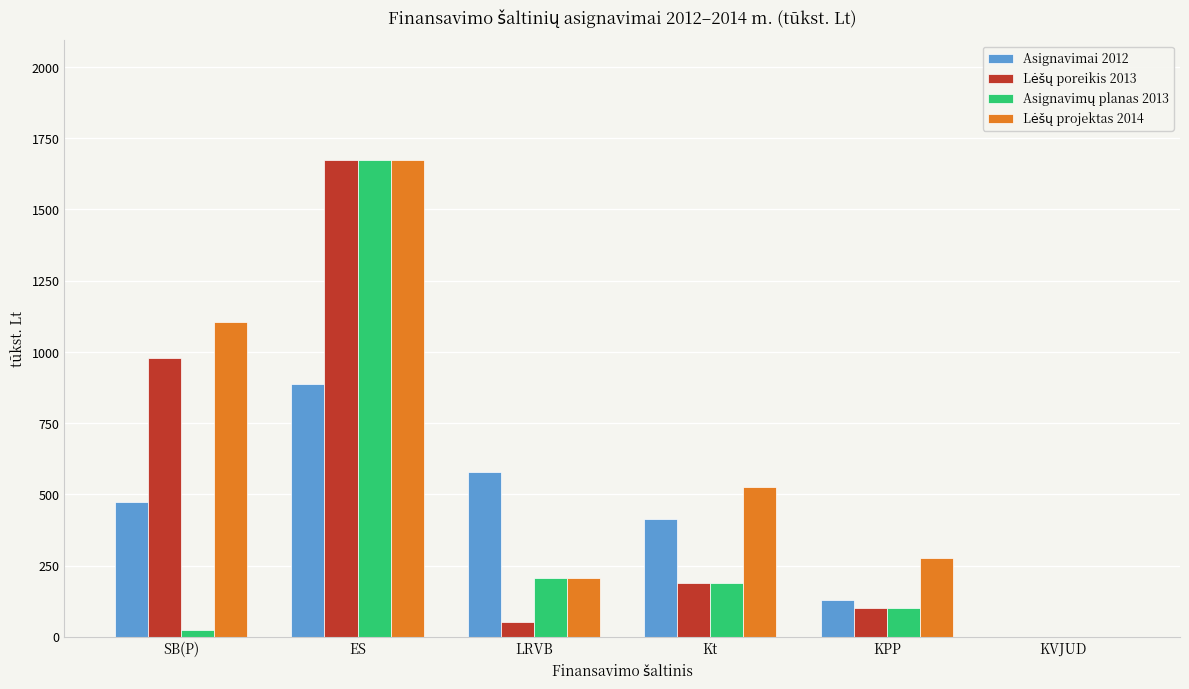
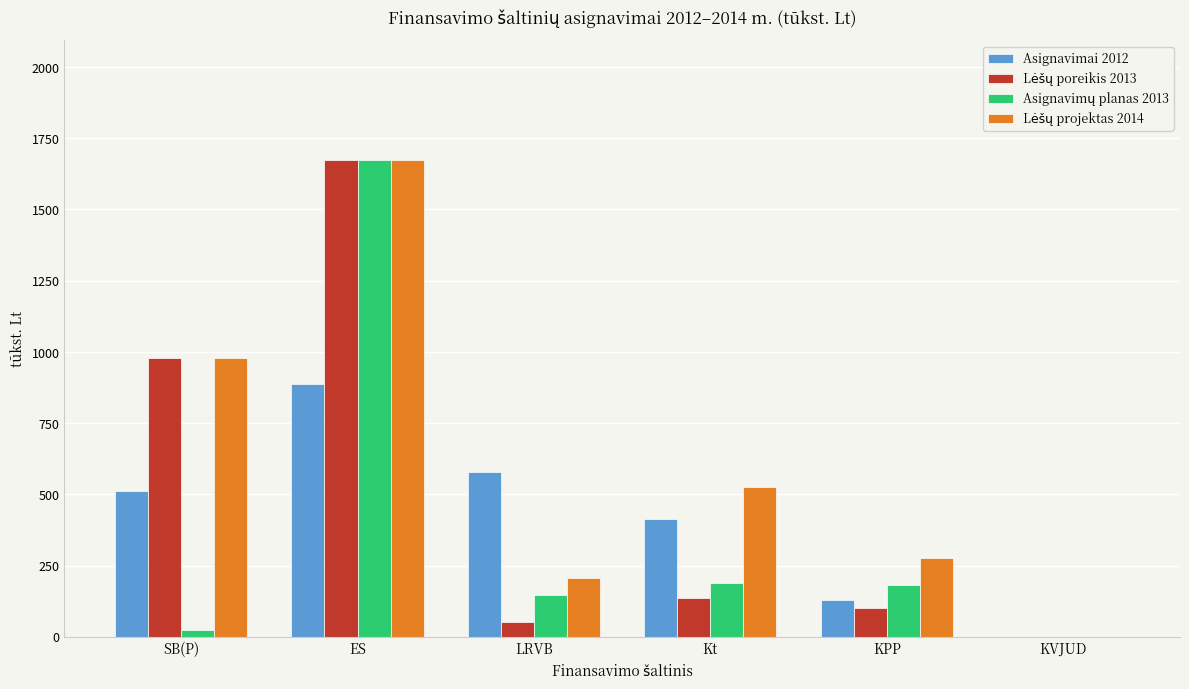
  {
    "Asignavimai 2012": {
-     "SB(P)": 470,
+     "SB(P)": 510,
      "ES": 890,
      "LRVB": 580,
      "Kt": 420,
      "KPP": 130,
      "KVJUD": 0
    },
    "Lėšų poreikis 2013": {
      "SB(P)": 980,
      "ES": 1670,
      "LRVB": 50,
-     "Kt": 190,
+     "Kt": 130,
      "KPP": 100,
      "KVJUD": 0
    },
    "Asignavimų planas 2013": {
      "SB(P)": 20,
      "ES": 1670,
-     "LRVB": 210,
+     "LRVB": 150,
      "Kt": 190,
-     "KPP": 100,
+     "KPP": 180,
      "KVJUD": 0
    },
    "Lėšų projektas 2014": {
-     "SB(P)": 1100,
+     "SB(P)": 980,
      "ES": 1670,
      "LRVB": 210,
      "Kt": 530,
      "KPP": 280,
      "KVJUD": 0
    }
  }
